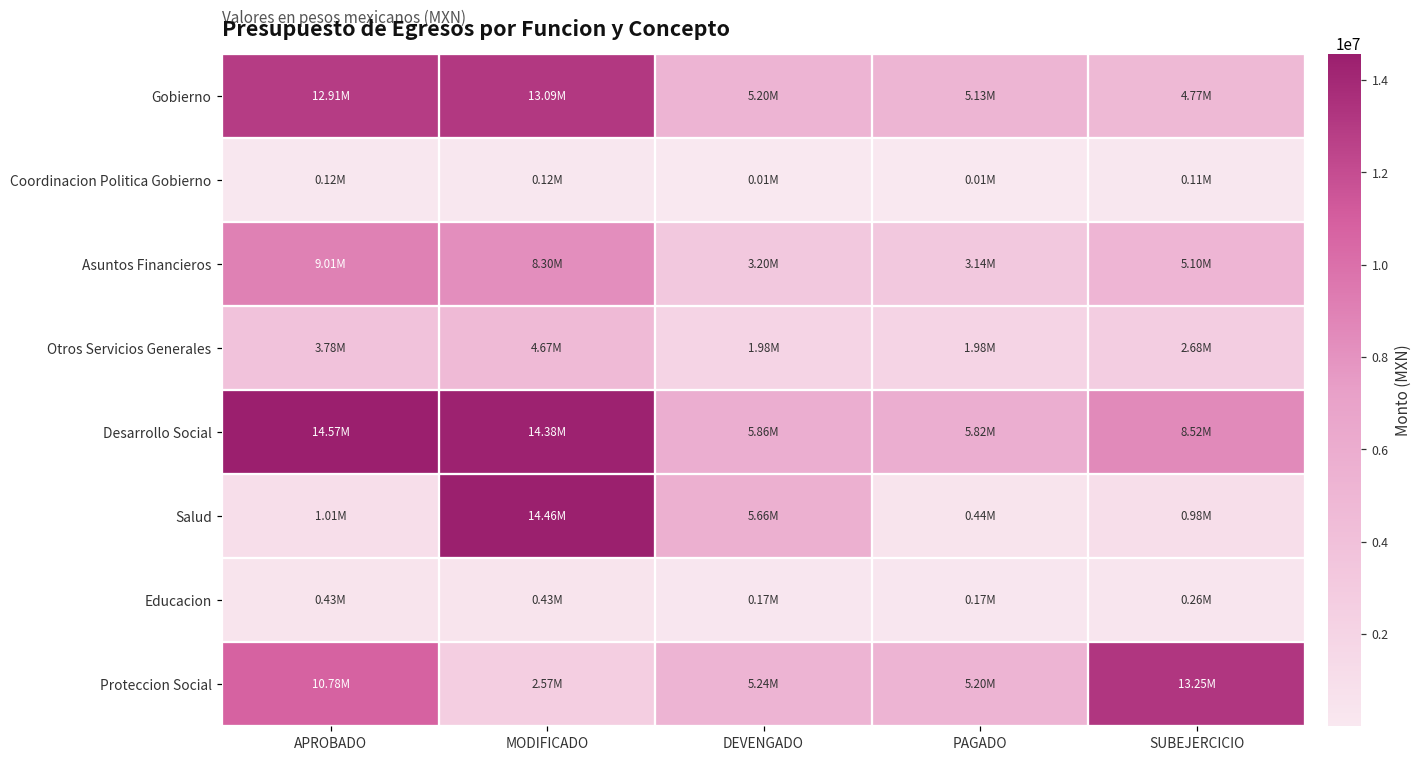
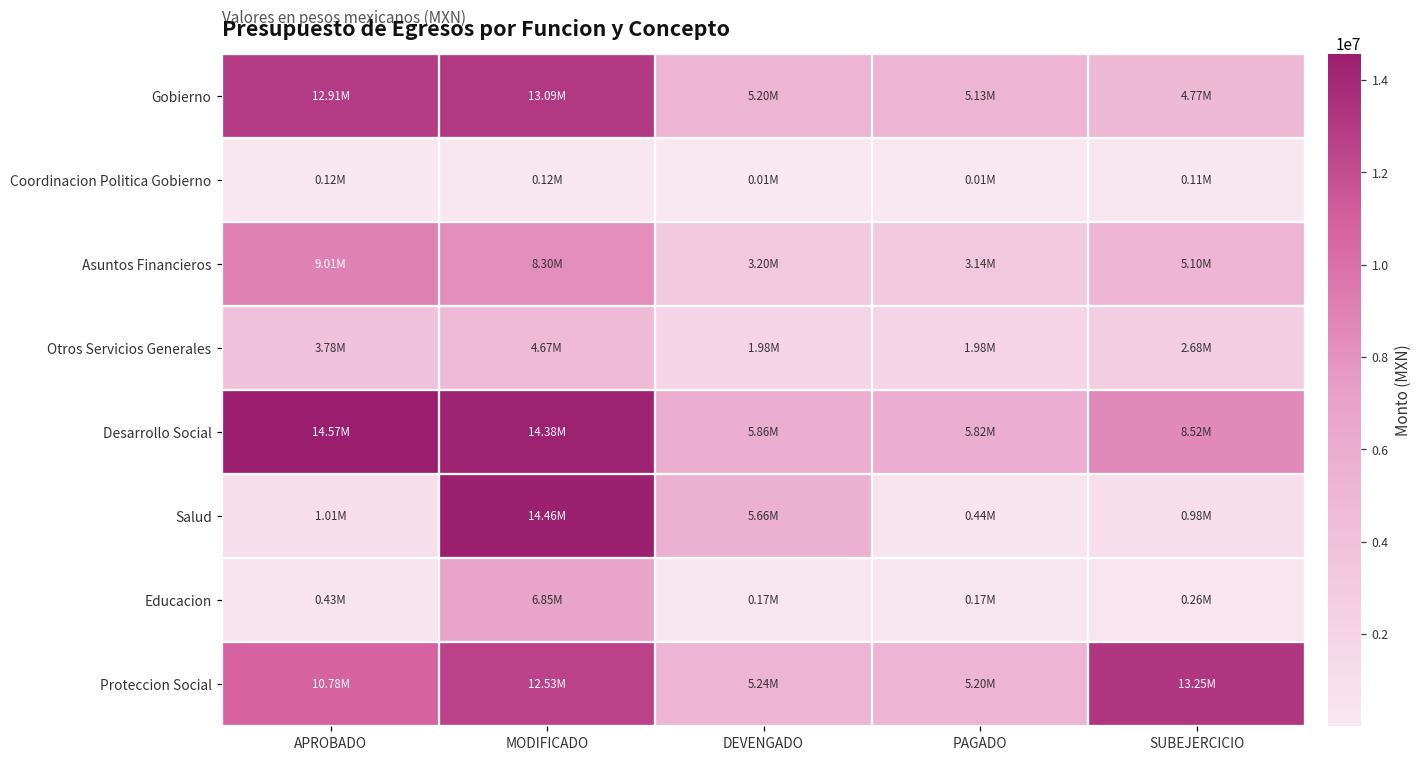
  {
    "Gobierno": {
      "APROBADO": "12.91M",
      "MODIFICADO": "13.09M",
      "DEVENGADO": "5.20M",
      "PAGADO": "5.13M",
      "SUBEJERCICIO": "4.77M"
    },
    "Coordinacion Politica Gobierno": {
      "APROBADO": "0.12M",
      "MODIFICADO": "0.12M",
      "DEVENGADO": "0.01M",
      "PAGADO": "0.01M",
      "SUBEJERCICIO": "0.11M"
    },
    "Asuntos Financieros": {
      "APROBADO": "9.01M",
      "MODIFICADO": "8.30M",
      "DEVENGADO": "3.20M",
      "PAGADO": "3.14M",
      "SUBEJERCICIO": "5.10M"
    },
    "Otros Servicios Generales": {
      "APROBADO": "3.78M",
      "MODIFICADO": "4.67M",
      "DEVENGADO": "1.98M",
      "PAGADO": "1.98M",
      "SUBEJERCICIO": "2.68M"
    },
    "Desarrollo Social": {
      "APROBADO": "14.57M",
      "MODIFICADO": "14.38M",
      "DEVENGADO": "5.86M",
      "PAGADO": "5.82M",
      "SUBEJERCICIO": "8.52M"
    },
    "Salud": {
      "APROBADO": "1.01M",
      "MODIFICADO": "14.46M",
      "DEVENGADO": "5.66M",
      "PAGADO": "0.44M",
      "SUBEJERCICIO": "0.98M"
    },
    "Educacion": {
      "APROBADO": "0.43M",
-     "MODIFICADO": "0.43M",
+     "MODIFICADO": "6.85M",
      "DEVENGADO": "0.17M",
      "PAGADO": "0.17M",
      "SUBEJERCICIO": "0.26M"
    },
    "Proteccion Social": {
      "APROBADO": "10.78M",
-     "MODIFICADO": "2.57M",
+     "MODIFICADO": "12.53M",
      "DEVENGADO": "5.24M",
      "PAGADO": "5.20M",
      "SUBEJERCICIO": "13.25M"
    }
  }
